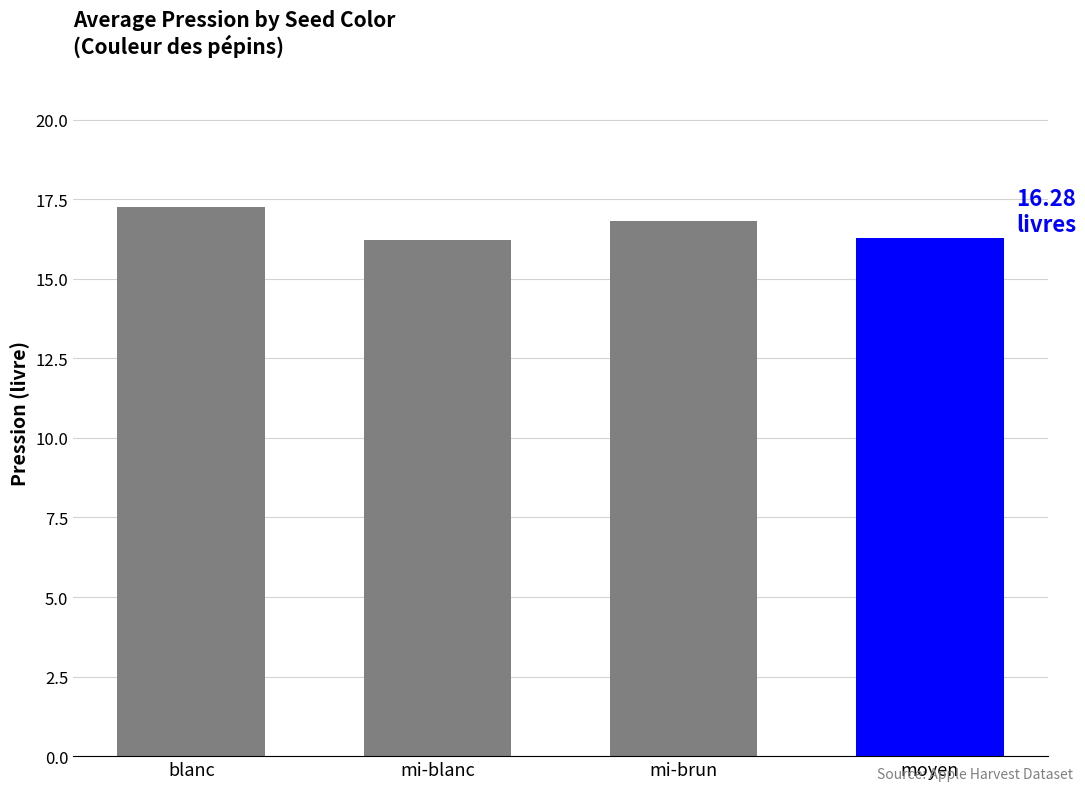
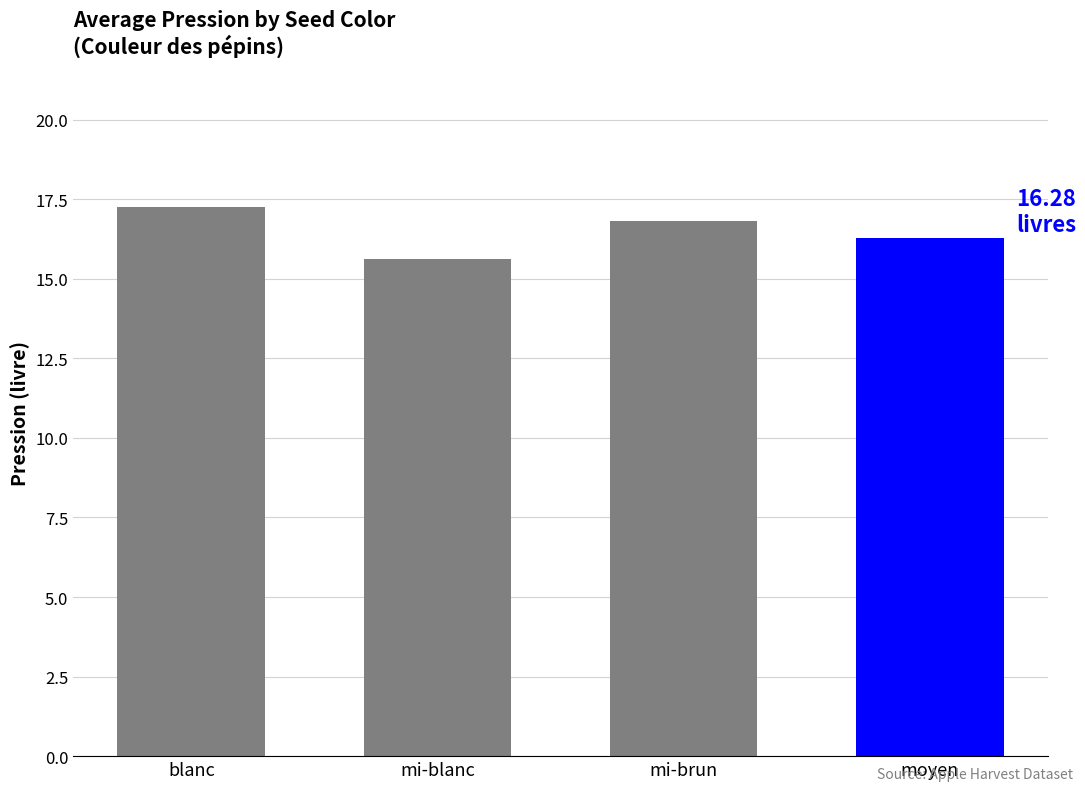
  {
    "blanc": 17.3,
-   "mi-blanc": 16.2,
+   "mi-blanc": 15.6,
    "mi-brun": 16.8,
    "moyen": 16.3
  }
